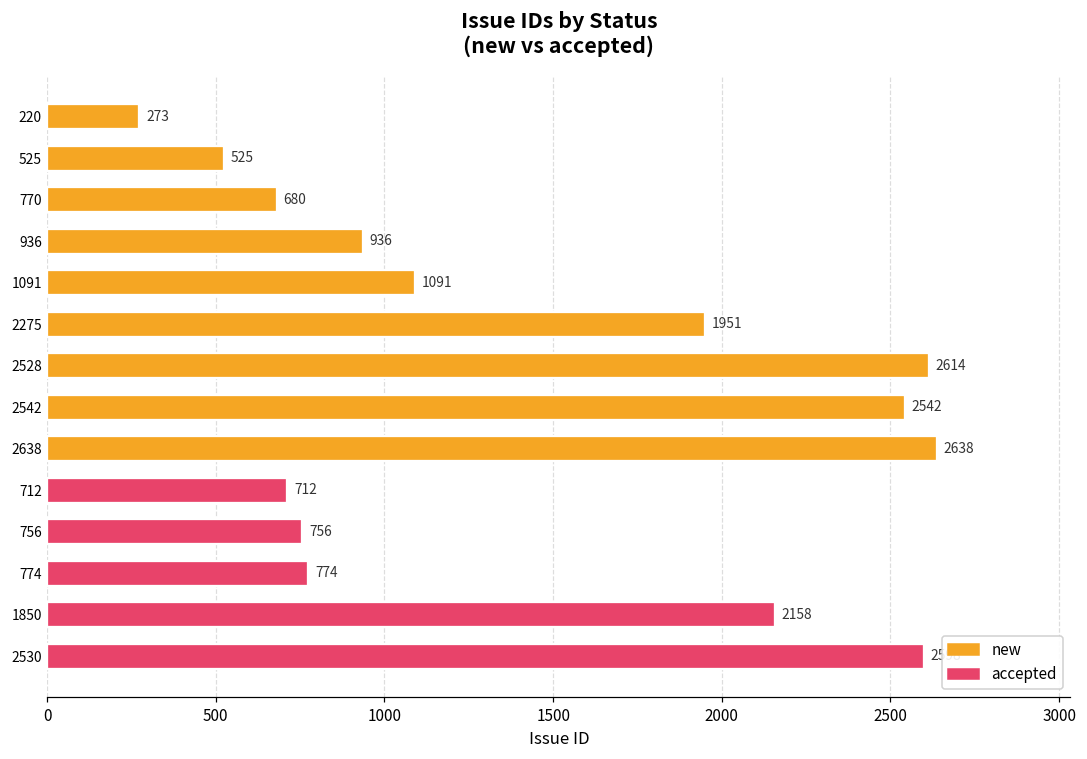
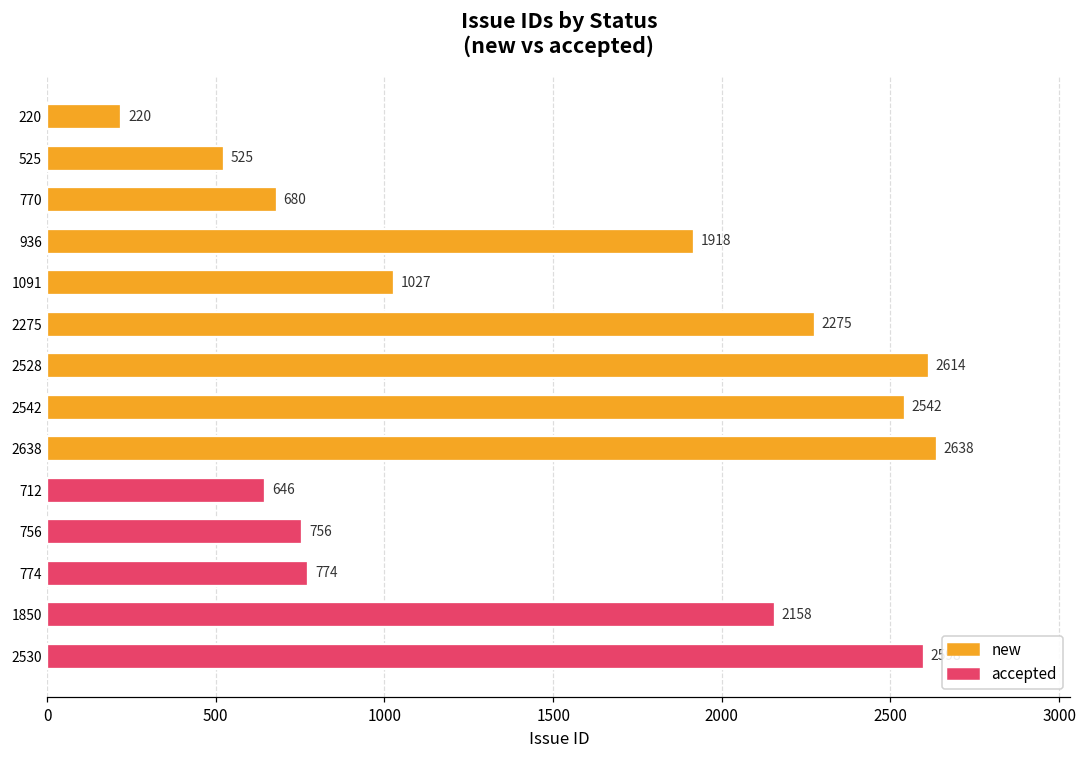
  {
-   "220": 273,
+   "220": 220,
    "525": 525,
    "770": 680,
-   "936": 936,
-   "1091": 1091,
-   "2275": 1951,
+   "936": 1918,
+   "1091": 1027,
+   "2275": 2275,
    "2528": 2614,
    "2542": 2542,
    "2638": 2638,
-   "712": 712,
+   "712": 646,
    "756": 756,
    "774": 774,
    "1850": 2158
  }
